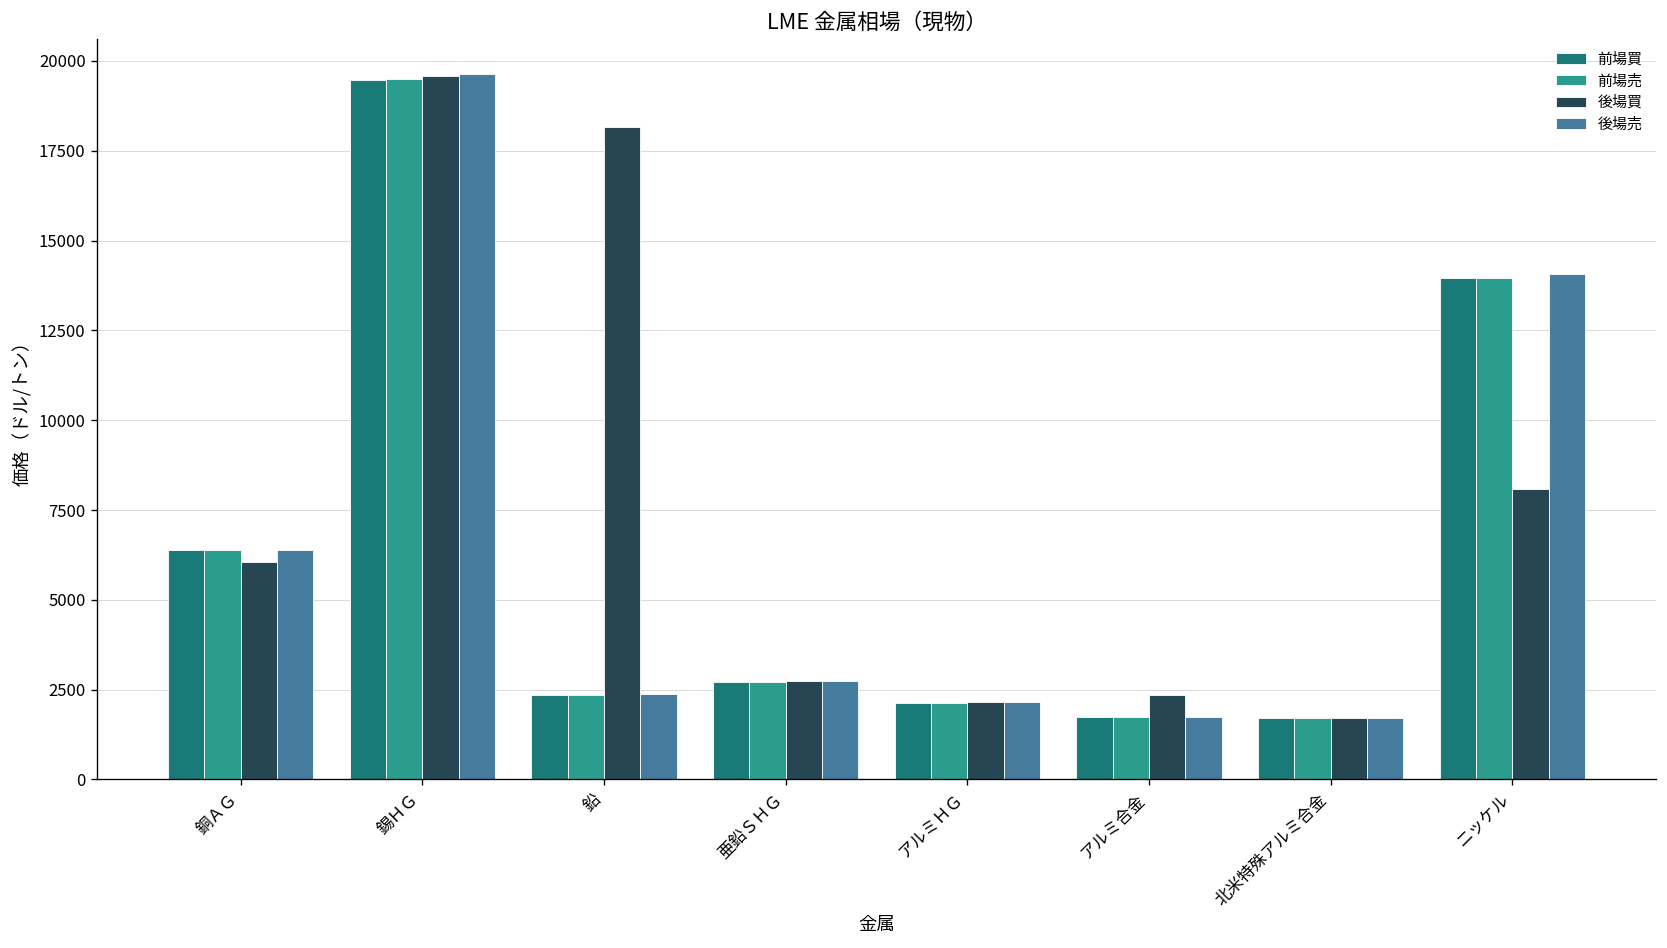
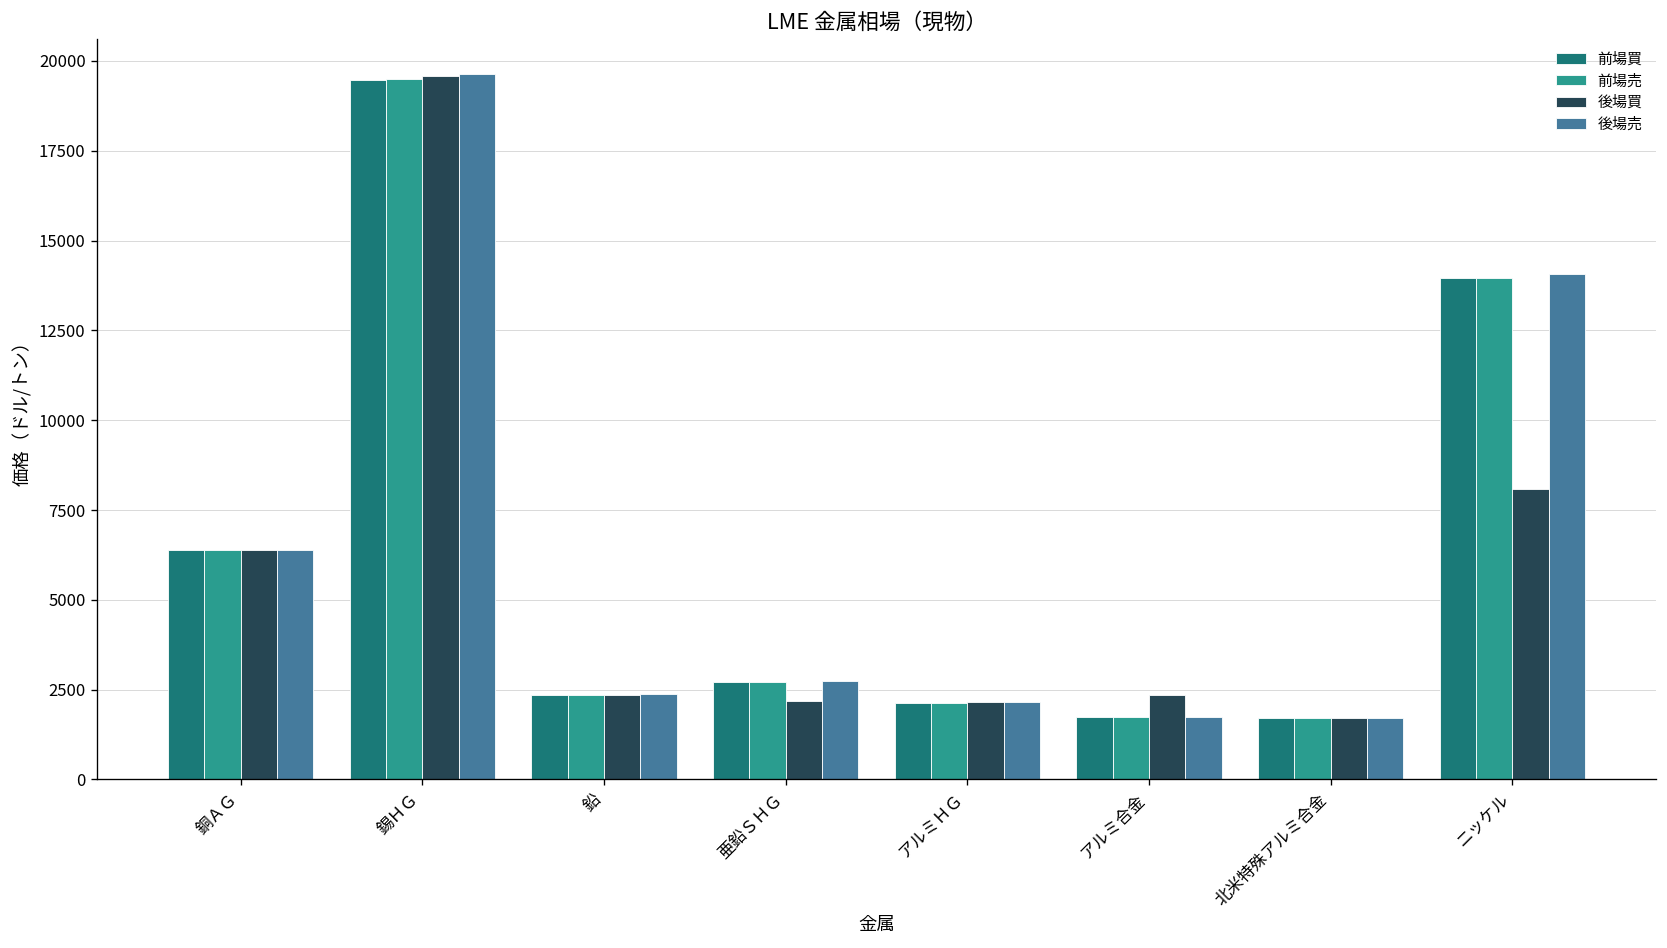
  {
    "後場買": {
-     "銅ＡＧ": 6000,
+     "銅ＡＧ": 6400,
      "錫ＨＧ": 19600,
-     "鉛": 18200,
-     "亜鉛ＳＨＧ": 2700,
+     "鉛": 2400,
+     "亜鉛ＳＨＧ": 2200,
      "アルミＨＧ": 2200,
      "アルミ合金": 2300,
      "北米特殊アルミ合金": 1700,
      "ニッケル": 8100
    }
  }
